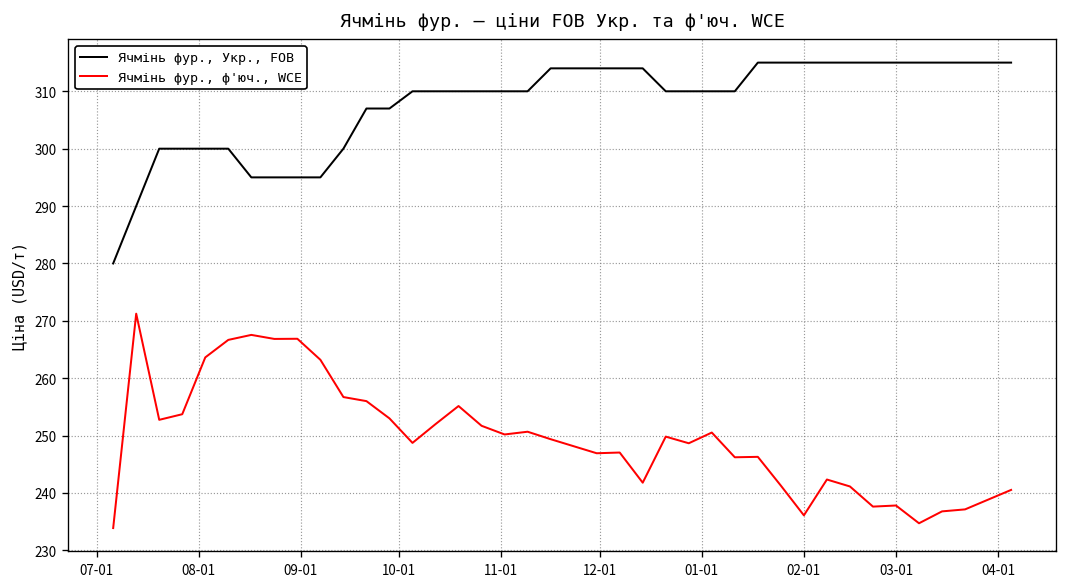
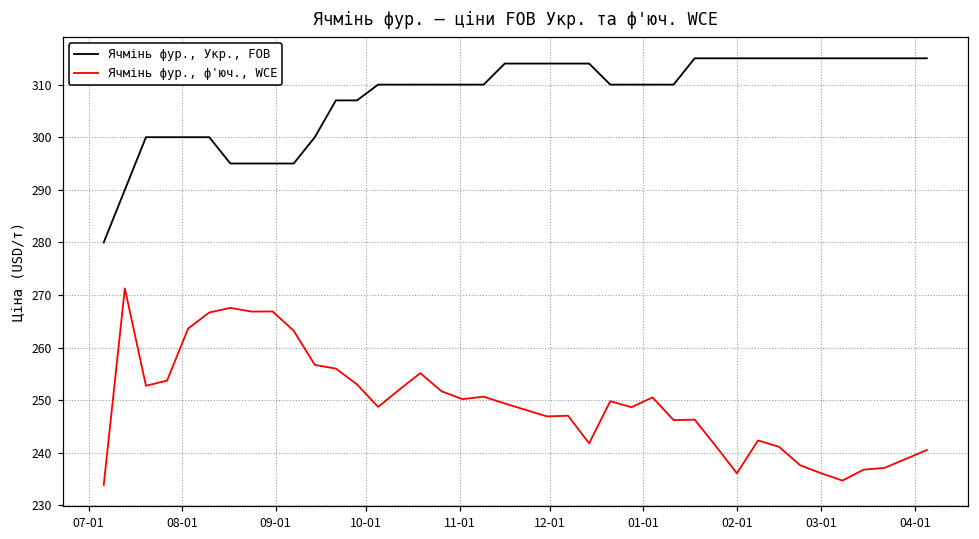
  {
    "Ячмінь фур., Укр., FOB": {
      "02-01": 315,
      "03-01": 315
    },
    "Ячмінь фур., ф'юч., WCE": {
      "02-01": 236,
-     "03-01": 238
+     "03-01": 236
    }
  }
